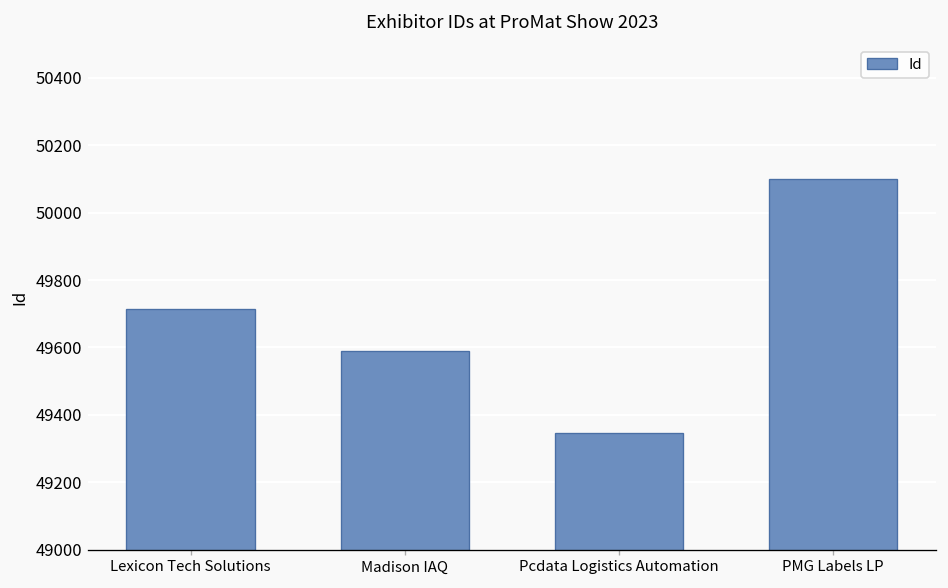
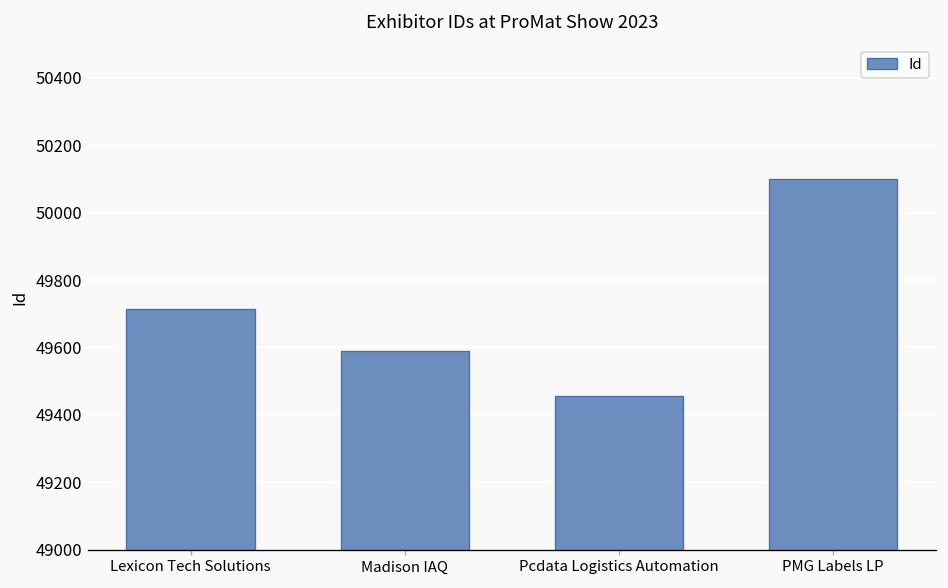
  {
    "Lexicon Tech Solutions": 49710,
    "Madison IAQ": 49590,
-   "Pcdata Logistics Automation": 49350,
+   "Pcdata Logistics Automation": 49460,
    "PMG Labels LP": 50100
  }
